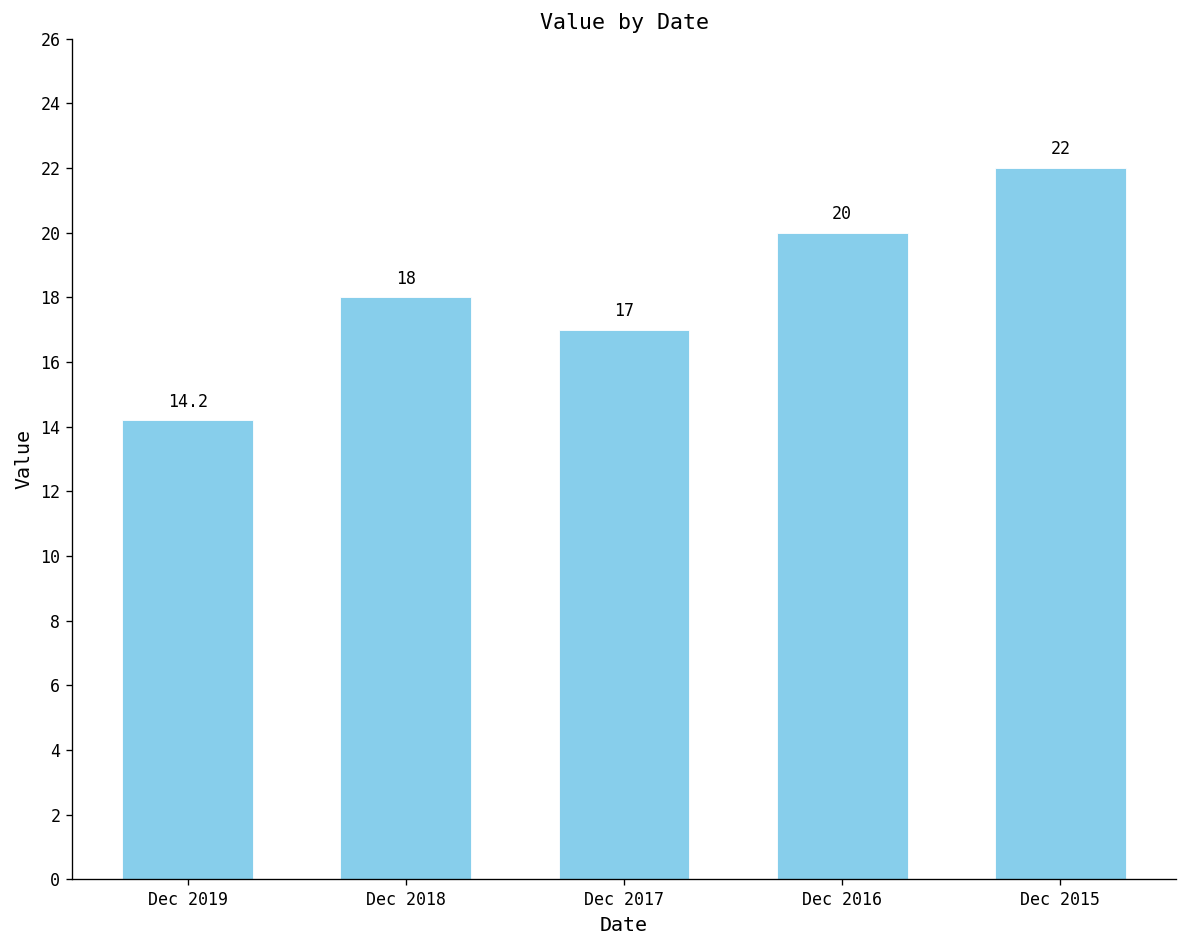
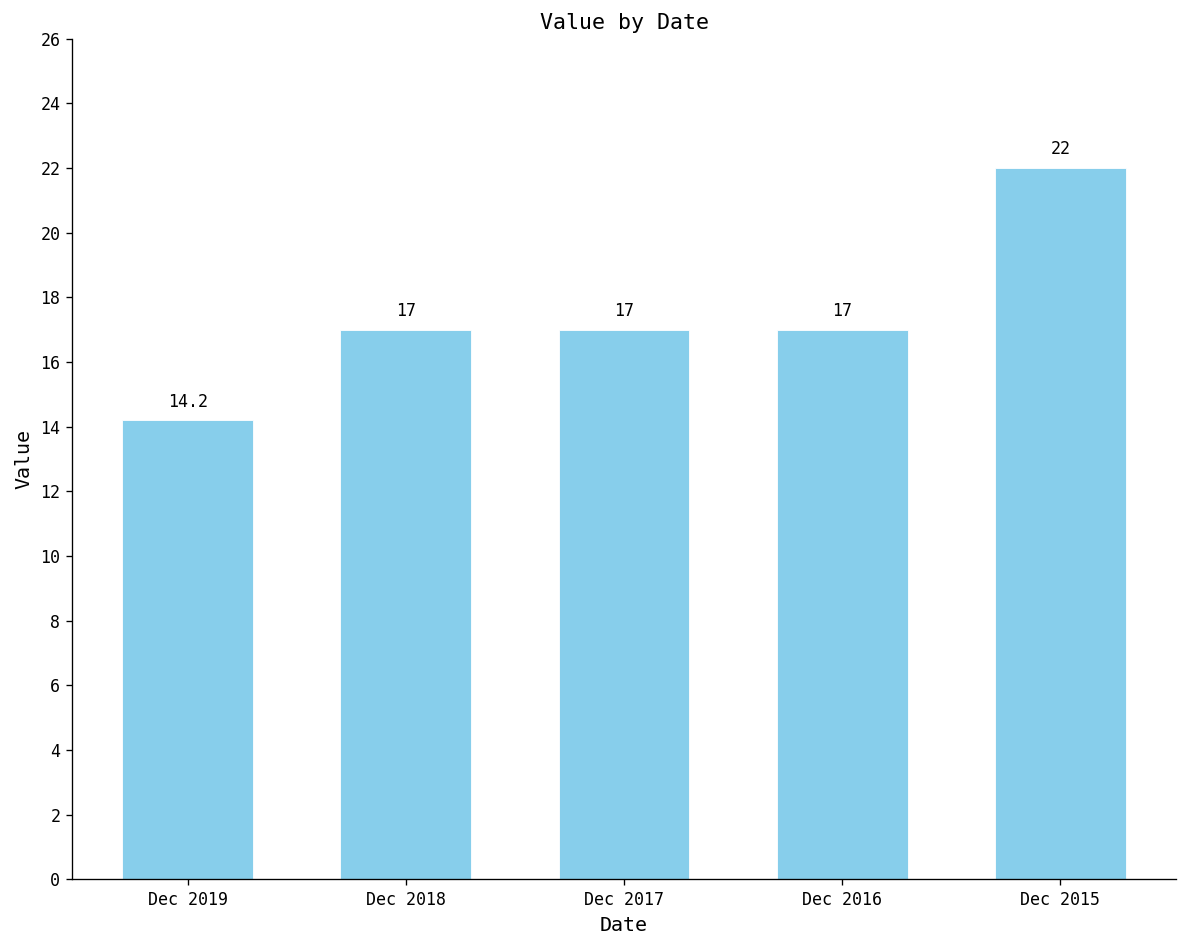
  {
    "Dec 2019": 14.2,
-   "Dec 2018": 18,
+   "Dec 2018": 17,
    "Dec 2017": 17,
-   "Dec 2016": 20,
+   "Dec 2016": 17,
    "Dec 2015": 22
  }
